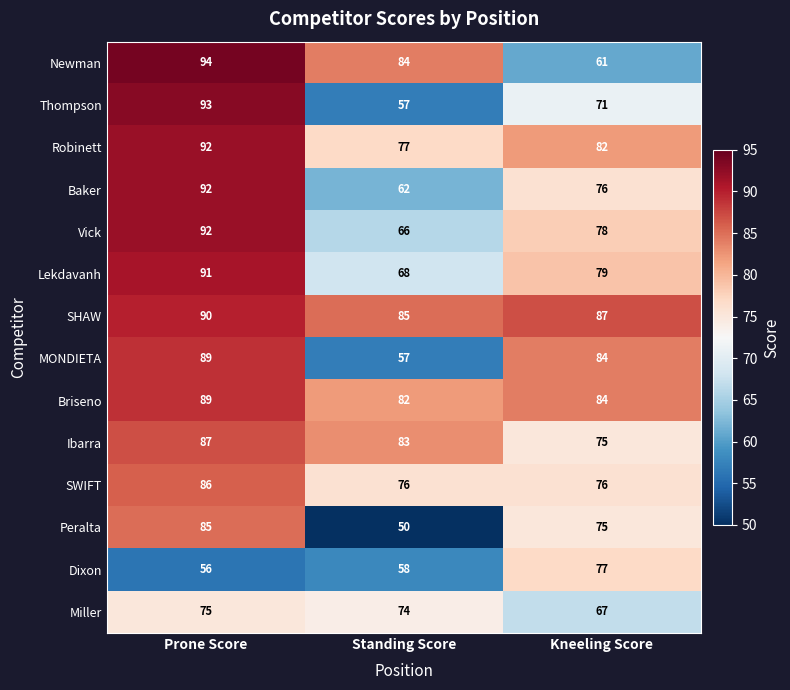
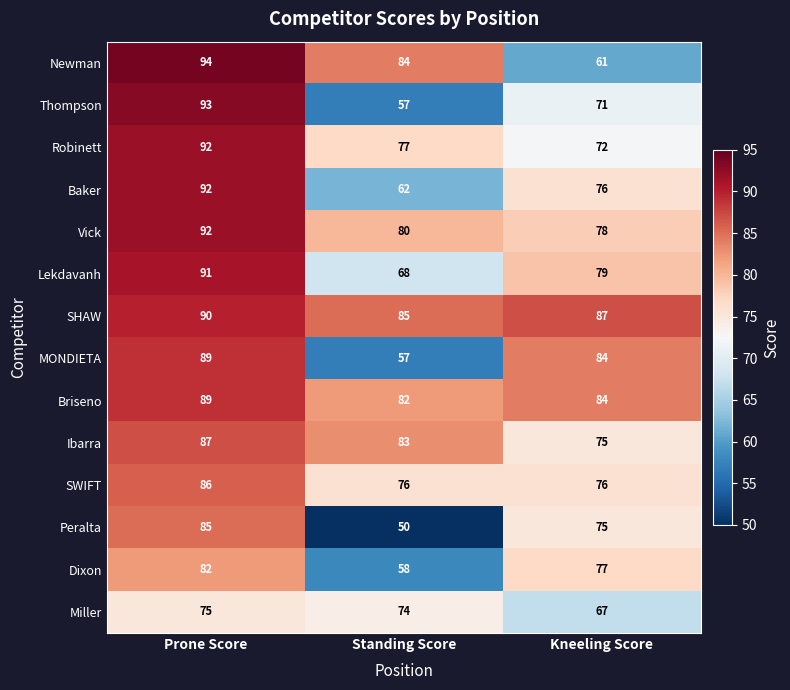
  {
    "Newman": {
      "Prone Score": 94,
      "Standing Score": 84,
      "Kneeling Score": 61
    },
    "Thompson": {
      "Prone Score": 93,
      "Standing Score": 57,
      "Kneeling Score": 71
    },
    "Robinett": {
      "Prone Score": 92,
      "Standing Score": 77,
-     "Kneeling Score": 82
+     "Kneeling Score": 72
    },
    "Baker": {
      "Prone Score": 92,
      "Standing Score": 62,
      "Kneeling Score": 76
    },
    "Vick": {
      "Prone Score": 92,
-     "Standing Score": 66,
+     "Standing Score": 80,
      "Kneeling Score": 78
    },
    "Lekdavanh": {
      "Prone Score": 91,
      "Standing Score": 68,
      "Kneeling Score": 79
    },
    "SHAW": {
      "Prone Score": 90,
      "Standing Score": 85,
      "Kneeling Score": 87
    },
    "MONDIETA": {
      "Prone Score": 89,
      "Standing Score": 57,
      "Kneeling Score": 84
    },
    "Briseno": {
      "Prone Score": 89,
      "Standing Score": 82,
      "Kneeling Score": 84
    },
    "Ibarra": {
      "Prone Score": 87,
      "Standing Score": 83,
      "Kneeling Score": 75
    },
    "SWIFT": {
      "Prone Score": 86,
      "Standing Score": 76,
      "Kneeling Score": 76
    },
    "Peralta": {
      "Prone Score": 85,
      "Standing Score": 50,
      "Kneeling Score": 75
    },
    "Dixon": {
-     "Prone Score": 56,
+     "Prone Score": 82,
      "Standing Score": 58,
      "Kneeling Score": 77
    },
    "Miller": {
      "Prone Score": 75,
      "Standing Score": 74,
      "Kneeling Score": 67
    }
  }
